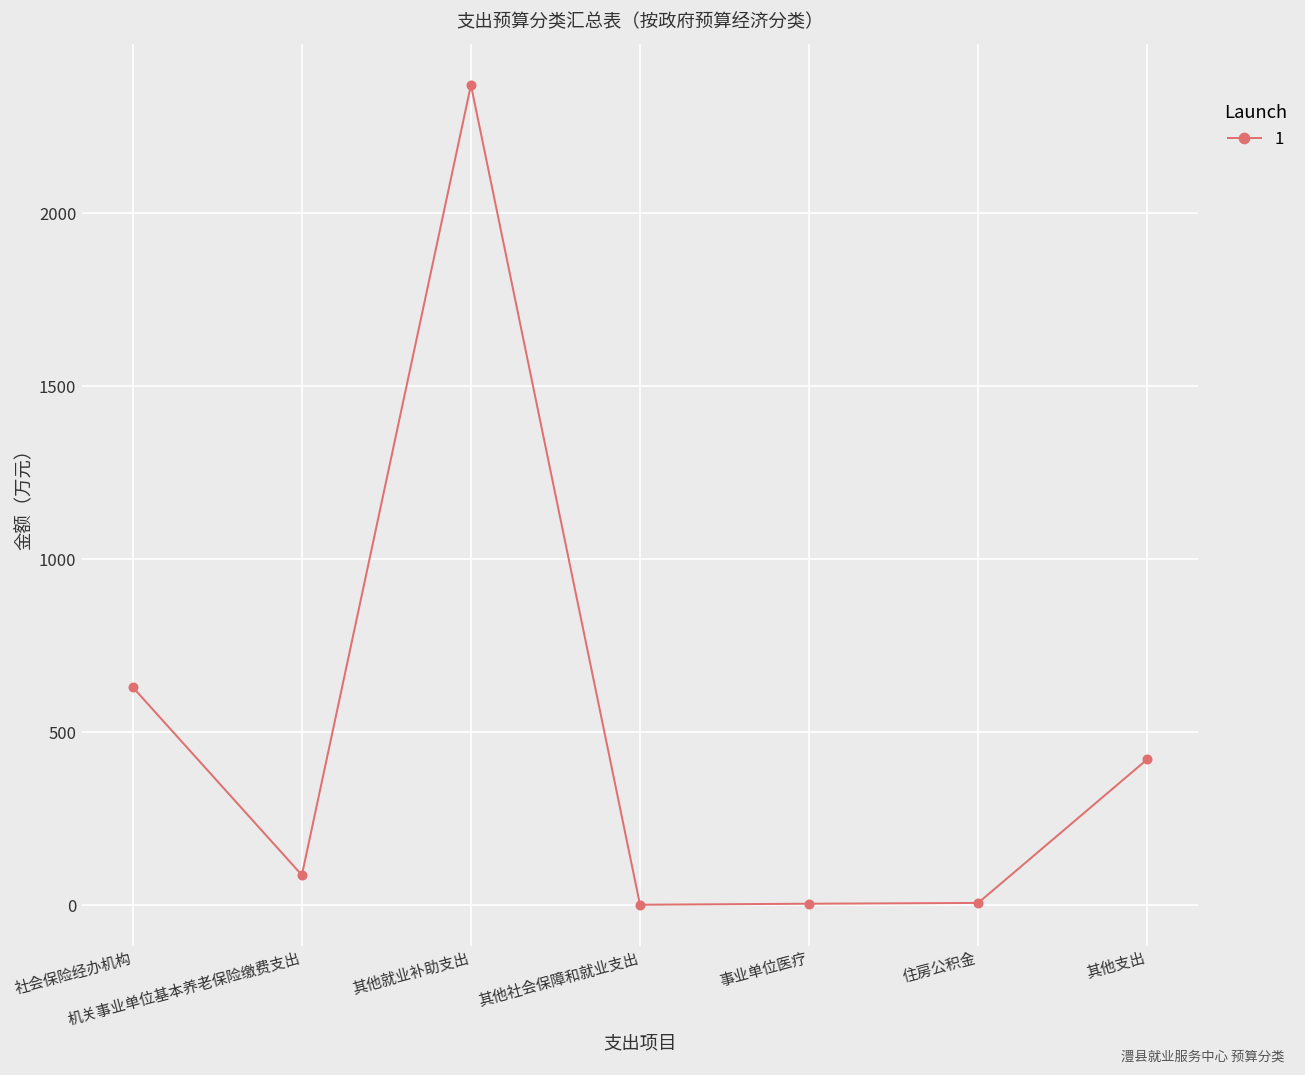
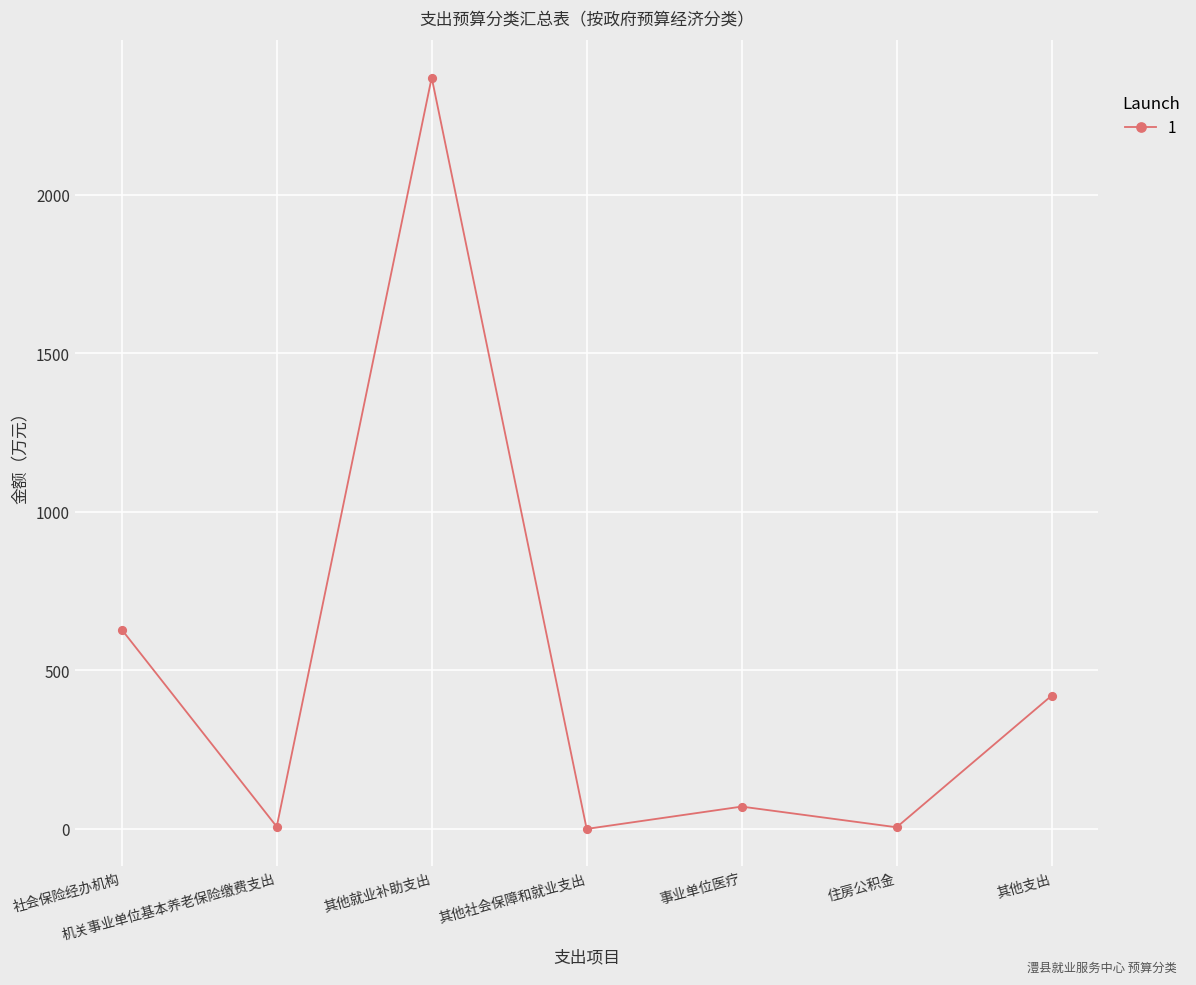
  {
    "社会保险经办机构": 630,
-   "机关事业单位基本养老保险缴费支出": 90,
+   "机关事业单位基本养老保险缴费支出": 10,
    "其他就业补助支出": 2370,
    "其他社会保障和就业支出": 0,
-   "事业单位医疗": 0,
+   "事业单位医疗": 70,
    "住房公积金": 10,
    "其他支出": 420
  }
